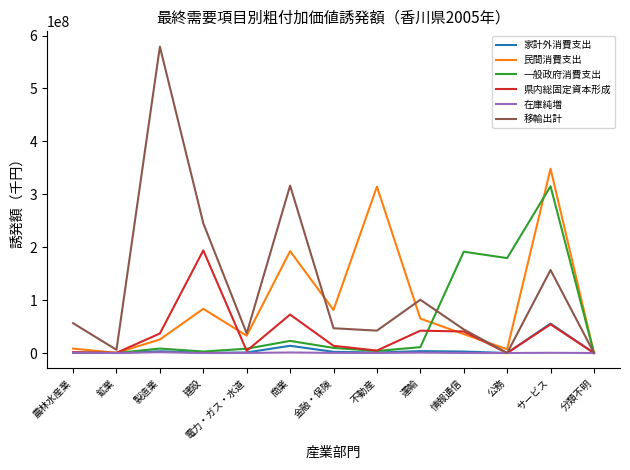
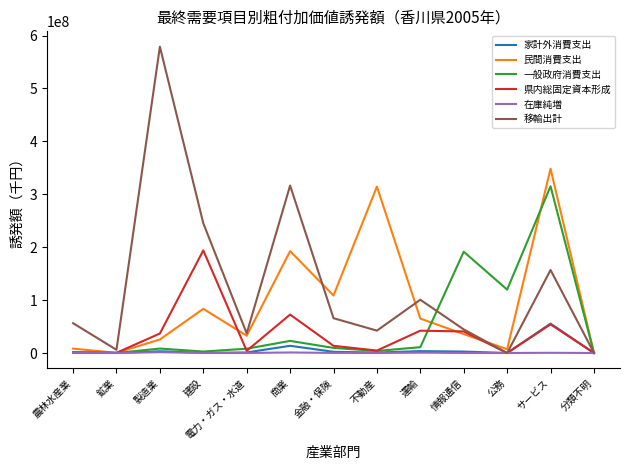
  {
    "家計外消費支出": {
      "商業": 10000000
    },
    "民間消費支出": {
      "農林水産業": 10000000,
      "製造業": 30000000,
      "建設": 80000000,
      "商業": 190000000,
-     "金融・保険": 80000000,
+     "金融・保険": 110000000,
      "不動産": 310000000,
      "運輸": 70000000,
      "情報通信": 40000000,
      "公務": 10000000,
      "サービス": 350000000
    },
    "一般政府消費支出": {
      "製造業": 10000000,
      "商業": 20000000,
      "運輸": 10000000,
      "情報通信": 190000000,
-     "公務": 180000000,
+     "公務": 120000000,
      "サービス": 320000000
    },
    "県内総固定資本形成": {
      "製造業": 40000000,
      "建設": 190000000,
      "商業": 70000000,
      "運輸": 40000000
    },
    "在庫純増": {
      "商業": 0,
      "サービス": 0
    },
    "移輸出計": {
      "農林水産業": 60000000,
      "鉱業": 10000000,
      "製造業": 580000000,
      "建設": 250000000,
      "商業": 320000000,
-     "金融・保険": 50000000,
+     "金融・保険": 70000000,
      "不動産": 40000000,
      "運輸": 100000000,
      "サービス": 160000000
    }
  }
